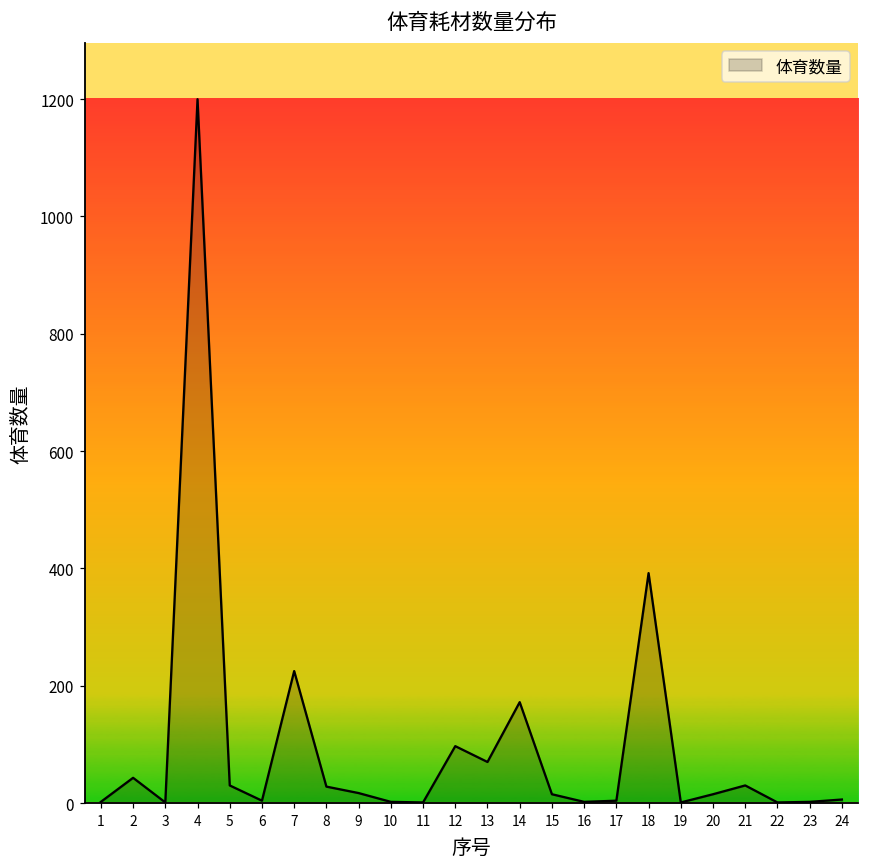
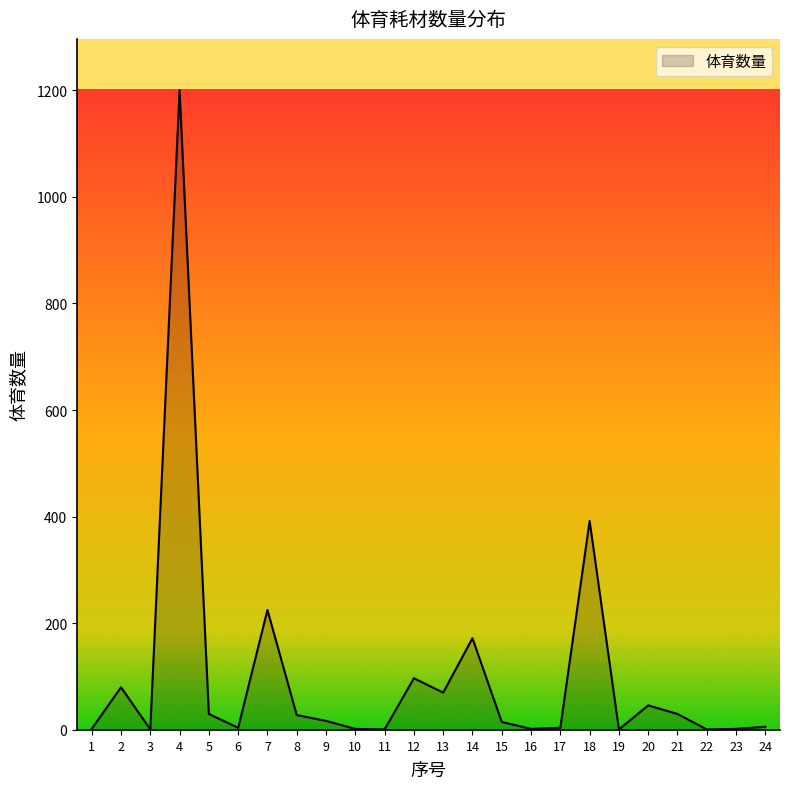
  {
    "1": 0,
-   "2": 40,
+   "2": 80,
    "3": 0,
    "4": 1200,
    "5": 30,
    "6": 0,
    "7": 230,
    "8": 30,
    "9": 20,
    "10": 0,
    "11": 0,
    "12": 100,
    "13": 70,
    "14": 170,
    "15": 20,
    "16": 0,
    "17": 0,
    "18": 390,
    "19": 0,
-   "20": 20,
+   "20": 50,
    "21": 30,
    "22": 0,
    "23": 0,
    "24": 10
  }
